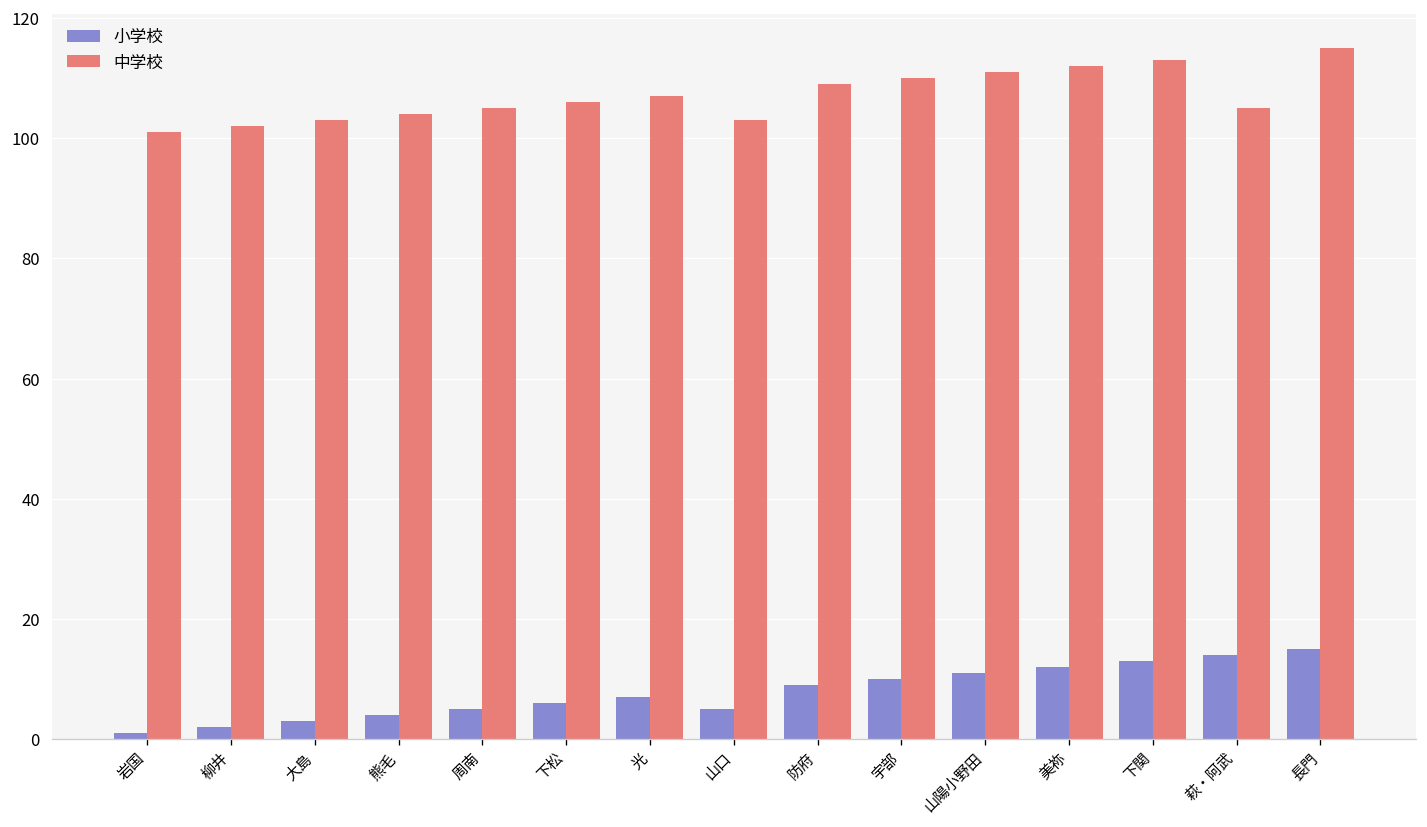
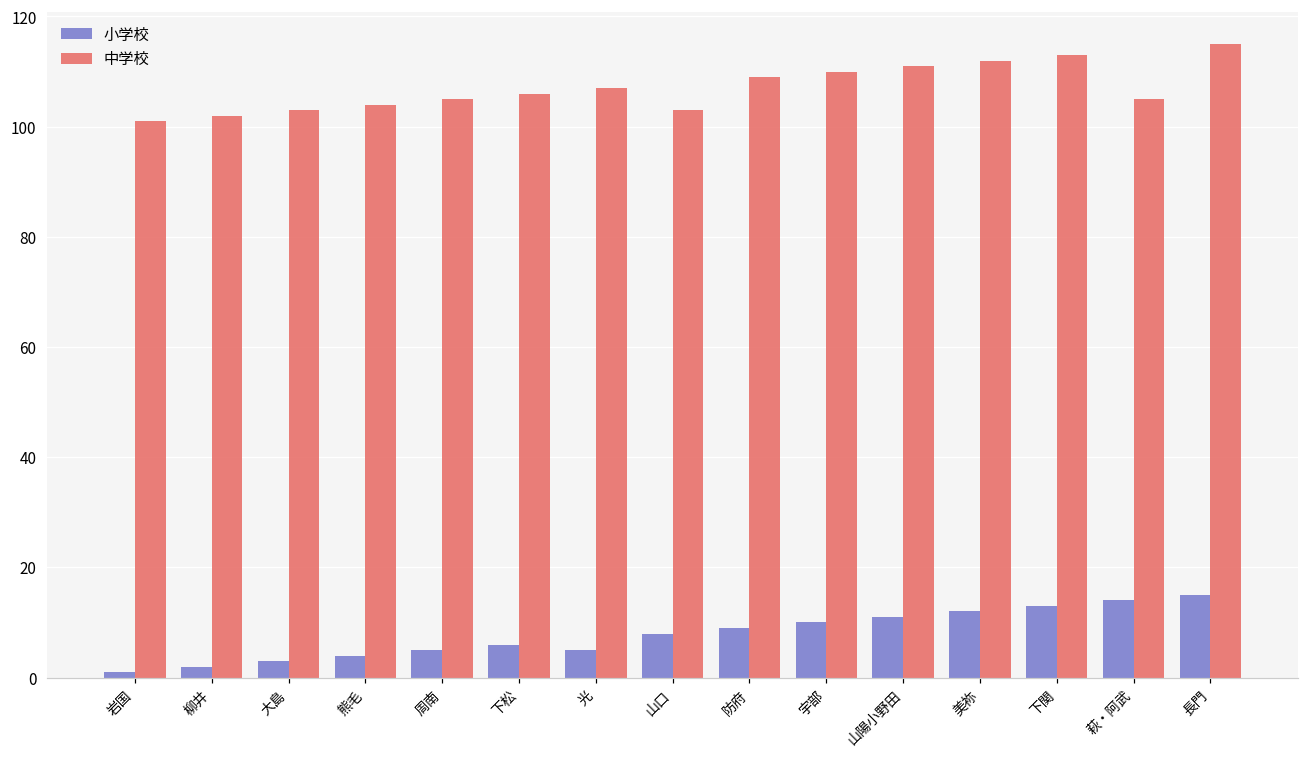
  {
    "小学校": {
      "岩国": 1,
      "柳井": 2,
      "大島": 3,
      "熊毛": 4,
      "周南": 5,
      "下松": 6,
-     "光": 7,
-     "山口": 5,
+     "光": 5,
+     "山口": 8,
      "防府": 9,
      "宇部": 10,
      "山陽小野田": 11,
      "美祢": 12,
      "下関": 13,
      "萩・阿武": 14,
      "長門": 15
    },
    "中学校": {
      "岩国": 101,
      "柳井": 102,
      "大島": 103,
      "熊毛": 104,
      "周南": 105,
      "下松": 106,
      "光": 107,
      "山口": 103,
      "防府": 109,
      "宇部": 110,
      "山陽小野田": 111,
      "美祢": 112,
      "下関": 113,
      "萩・阿武": 105,
      "長門": 115
    }
  }
